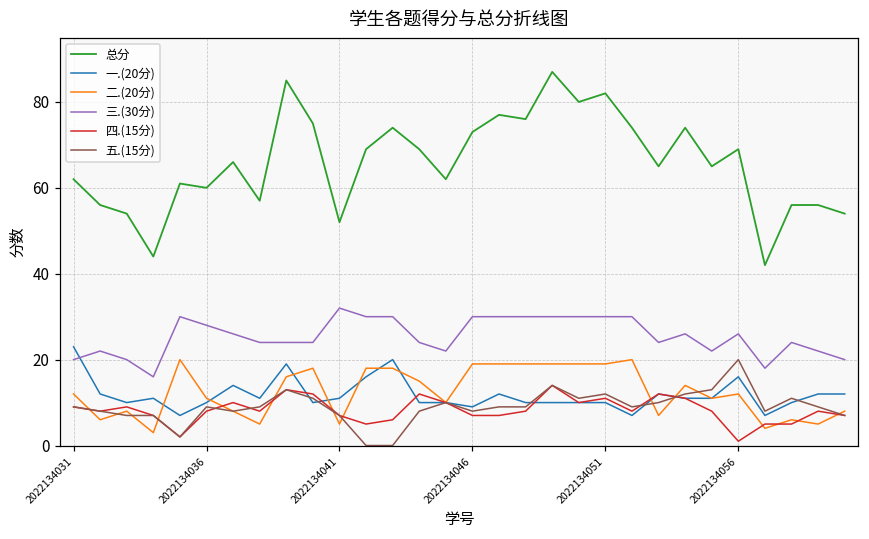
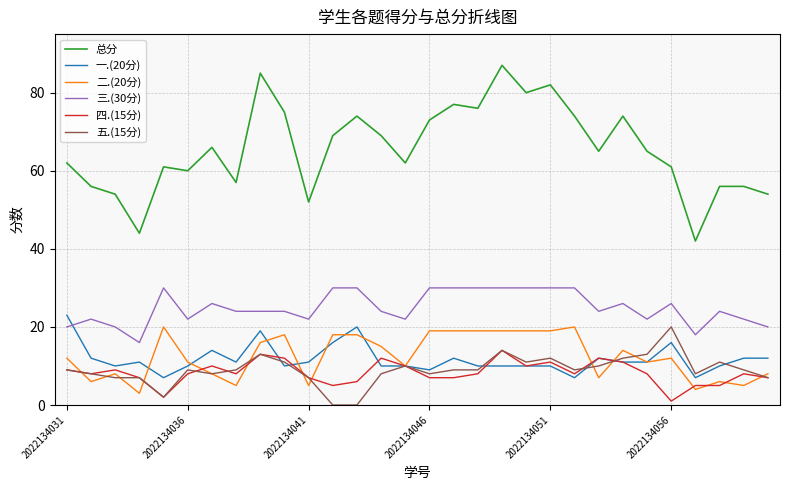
  {
    "总分": {
      "2022134031": 62,
      "2022134036": 60,
      "2022134041": 52,
      "2022134046": 73,
      "2022134051": 82,
-     "2022134056": 69
+     "2022134056": 61
    },
    "一.(20分)": {
      "2022134031": 23,
      "2022134036": 10,
      "2022134041": 11,
      "2022134046": 9,
      "2022134051": 10,
      "2022134056": 16
    },
    "二.(20分)": {
      "2022134031": 12,
      "2022134036": 11,
      "2022134041": 5,
      "2022134046": 19,
      "2022134051": 19,
      "2022134056": 12
    },
    "三.(30分)": {
      "2022134031": 20,
-     "2022134036": 28,
-     "2022134041": 32,
+     "2022134036": 22,
+     "2022134041": 22,
      "2022134046": 30,
      "2022134051": 30,
      "2022134056": 26
    },
    "四.(15分)": {
      "2022134036": 8,
      "2022134046": 7,
      "2022134051": 11,
      "2022134056": 1
    },
    "五.(15分)": {
      "2022134036": 9,
      "2022134046": 8,
      "2022134051": 12,
      "2022134056": 20
    }
  }
